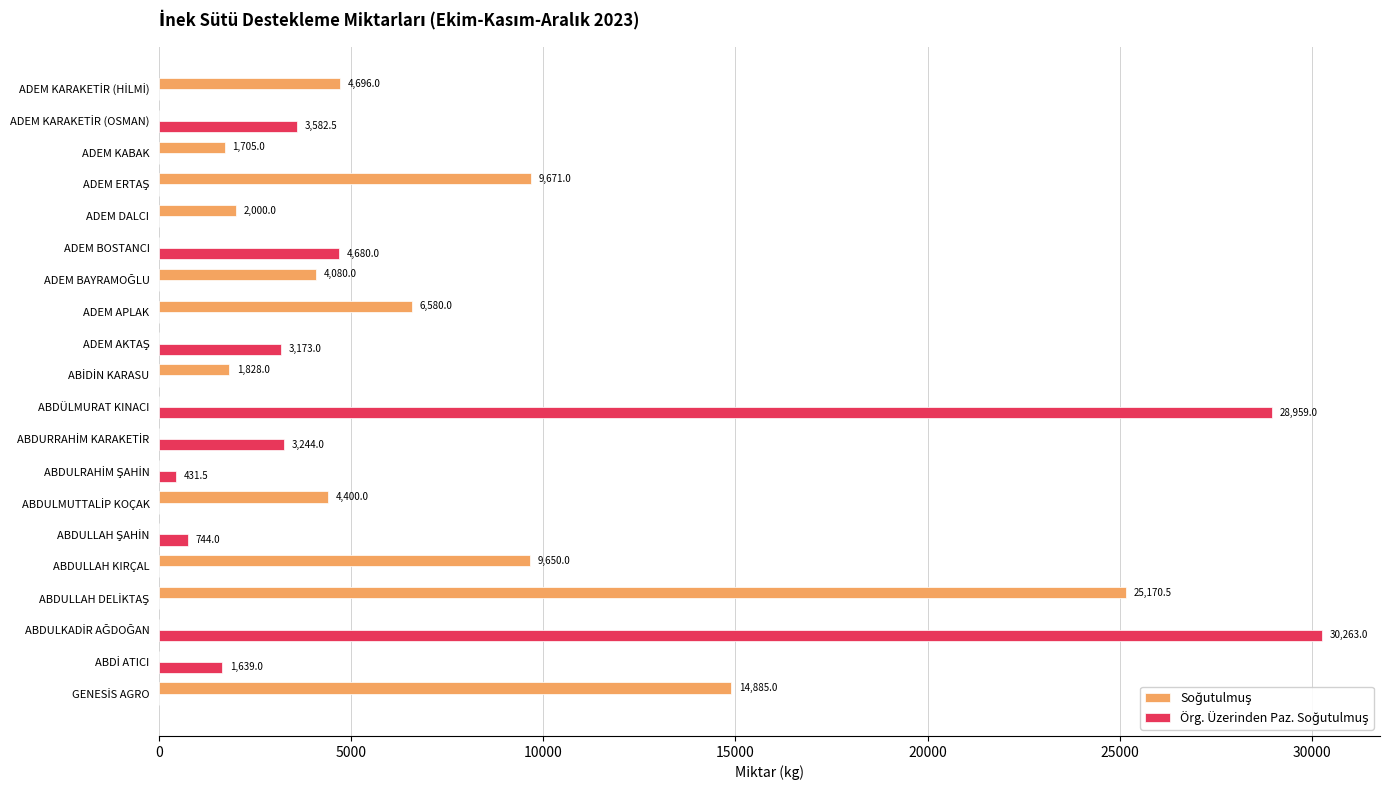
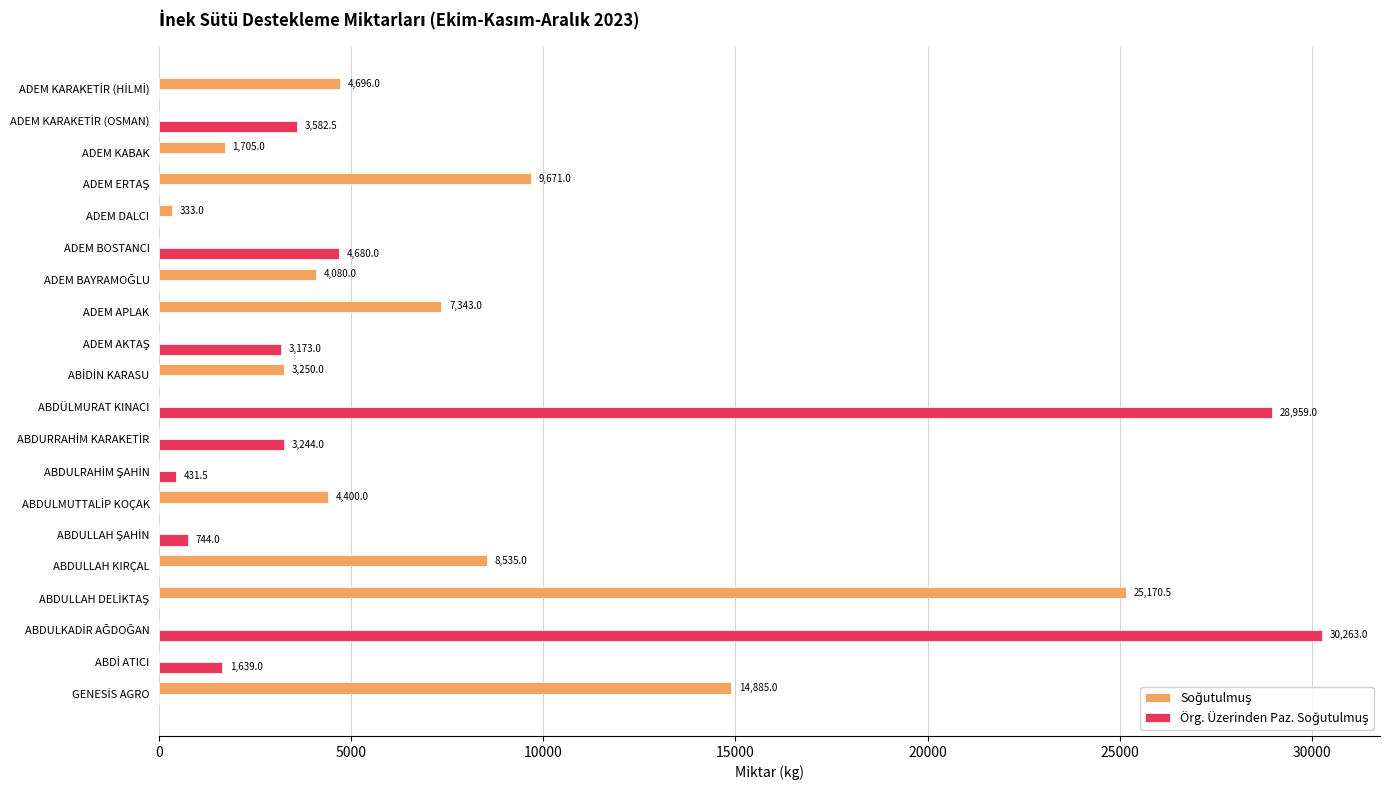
  {
    "Soğutulmuş": {
      "ADEM KARAKETİR (HİLMİ)": "4,696.0",
      "ADEM KABAK": "1,705.0",
      "ADEM ERTAŞ": "9,671.0",
-     "ADEM DALCI": "2,000.0",
+     "ADEM DALCI": "333.0",
      "ADEM BAYRAMOĞLU": "4,080.0",
-     "ADEM APLAK": "6,580.0",
-     "ABİDİN KARASU": "1,828.0",
+     "ADEM APLAK": "7,343.0",
+     "ABİDİN KARASU": "3,250.0",
      "ABDULMUTTALİP KOÇAK": "4,400.0",
-     "ABDULLAH KIRÇAL": "9,650.0",
+     "ABDULLAH KIRÇAL": "8,535.0",
      "ABDULLAH DELİKTAŞ": "25,170.5",
      "GENESİS AGRO": "14,885.0"
    },
    "Örg. Üzerinden Paz. Soğutulmuş": {
      "ADEM KARAKETİR (OSMAN)": "3,582.5",
      "ADEM BOSTANCI": "4,680.0",
      "ADEM AKTAŞ": "3,173.0",
      "ABDÜLMURAT KINACI": "28,959.0",
      "ABDURRAHİM KARAKETİR": "3,244.0",
      "ABDULRAHİM ŞAHİN": "431.5",
      "ABDULLAH ŞAHİN": "744.0",
      "ABDULKADİR AĞDOĞAN": "30,263.0",
      "ABDİ ATICI": "1,639.0"
    }
  }
